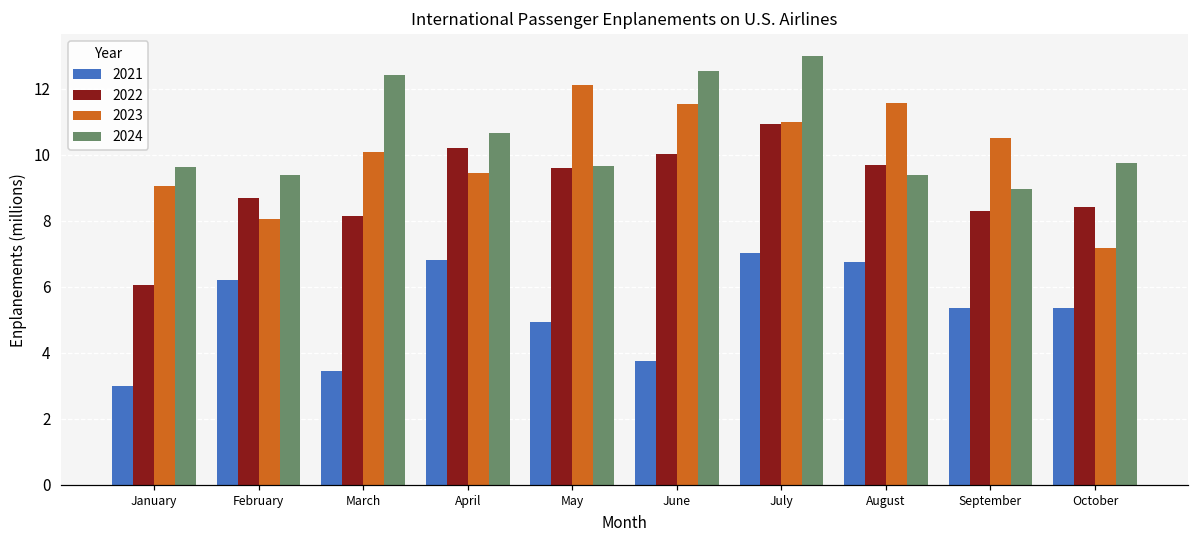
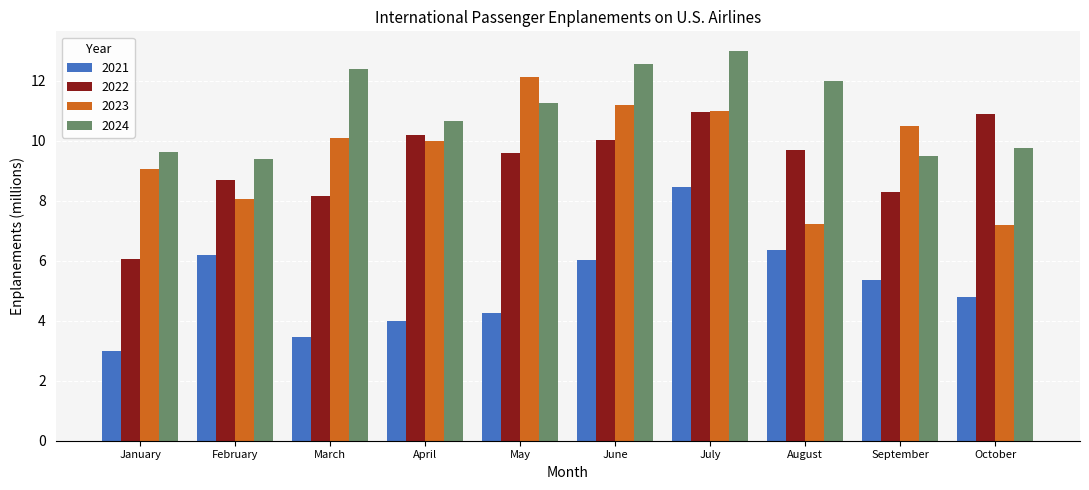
  {
    "2021": {
      "January": 3.0,
      "February": 6.2,
      "March": 3.5,
-     "April": 6.8,
-     "May": 4.9,
-     "June": 3.8,
-     "July": 7.0,
-     "August": 6.7,
+     "April": 4.0,
+     "May": 4.3,
+     "June": 6.0,
+     "July": 8.5,
+     "August": 6.4,
      "September": 5.4,
-     "October": 5.4
+     "October": 4.8
    },
    "2022": {
      "January": 6.1,
      "February": 8.7,
      "March": 8.2,
      "April": 10.2,
      "May": 9.6,
      "June": 10.0,
      "July": 11.0,
      "August": 9.7,
      "September": 8.3,
-     "October": 8.4
+     "October": 10.9
    },
    "2023": {
      "January": 9.1,
      "February": 8.1,
      "March": 10.1,
-     "April": 9.4,
+     "April": 10.0,
      "May": 12.1,
-     "June": 11.6,
+     "June": 11.2,
      "July": 11.0,
-     "August": 11.6,
+     "August": 7.2,
      "September": 10.5,
      "October": 7.2
    },
    "2024": {
      "January": 9.6,
      "February": 9.4,
      "March": 12.4,
      "April": 10.7,
-     "May": 9.7,
+     "May": 11.3,
      "June": 12.6,
      "July": 13.0,
-     "August": 9.4,
-     "September": 9.0,
+     "August": 12.0,
+     "September": 9.5,
      "October": 9.8
    }
  }
